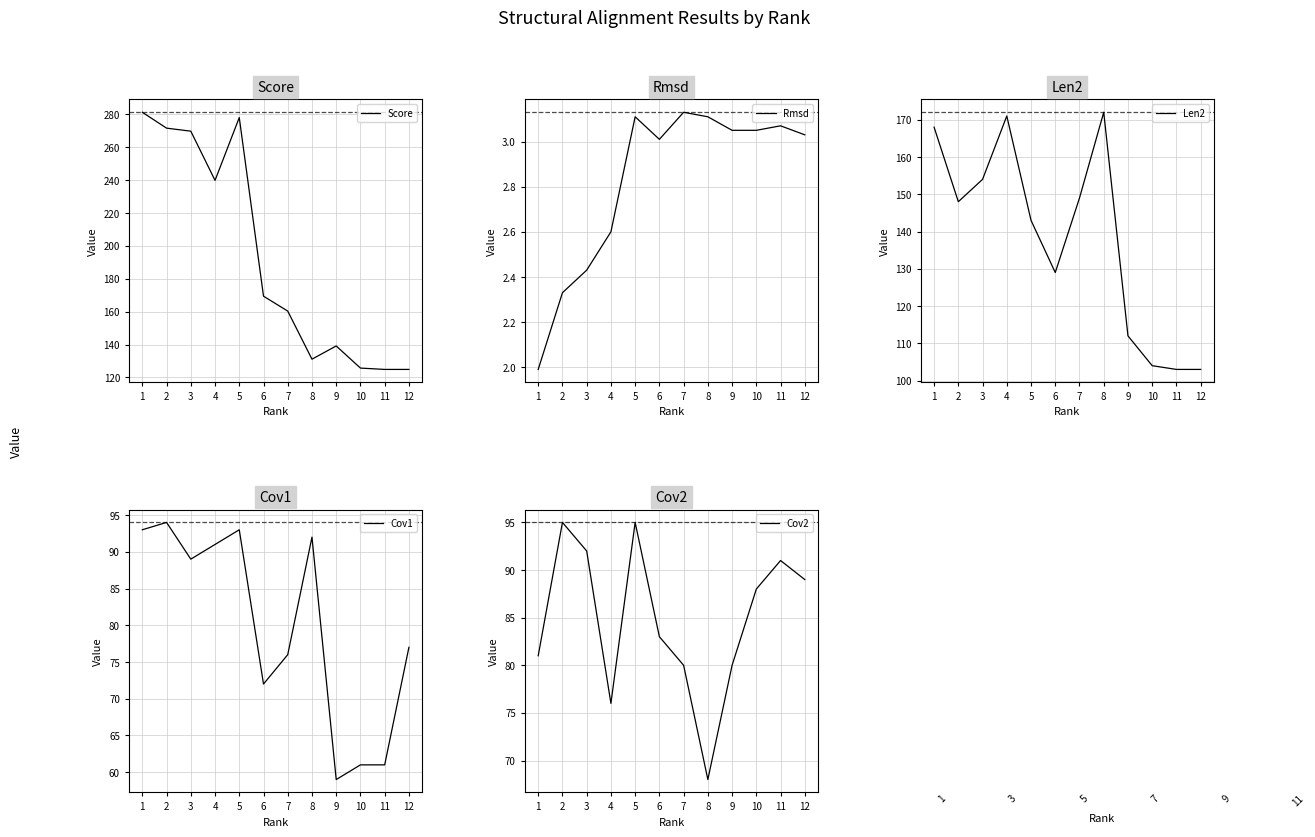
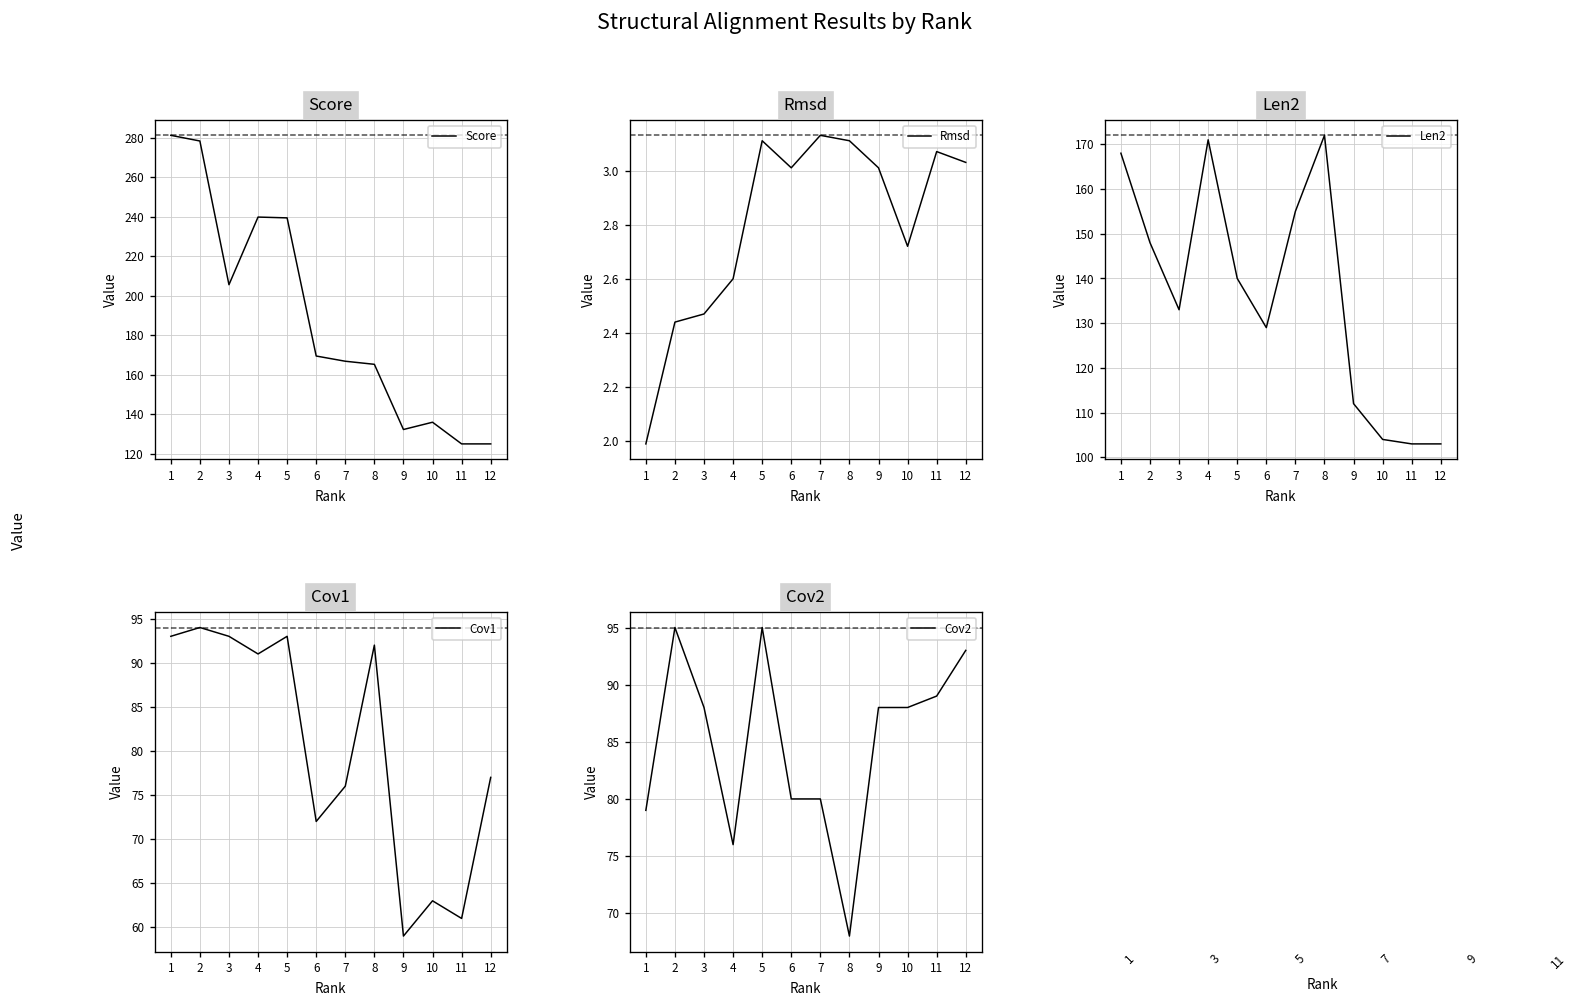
  {
    "Score": {
      "1": 281,
-     "2": 272,
-     "3": 270,
+     "2": 278,
+     "3": 206,
      "4": 240,
-     "5": 278,
+     "5": 239,
      "6": 169,
-     "7": 160,
-     "8": 131,
-     "9": 139,
-     "10": 126,
+     "7": 167,
+     "8": 165,
+     "9": 132,
+     "10": 136,
      "11": 125,
      "12": 125
    },
    "Rmsd": {
      "1": 1.99,
-     "2": 2.33,
-     "3": 2.43,
+     "2": 2.44,
+     "3": 2.47,
      "4": 2.60,
      "5": 3.11,
      "6": 3.01,
      "7": 3.13,
      "8": 3.11,
-     "9": 3.05,
-     "10": 3.05,
+     "9": 3.01,
+     "10": 2.72,
      "11": 3.07,
      "12": 3.03
    },
    "Len2": {
      "1": 168,
      "2": 148,
-     "3": 154,
+     "3": 133,
      "4": 171,
-     "5": 143,
+     "5": 140,
      "6": 129,
-     "7": 149,
+     "7": 155,
      "8": 172,
      "9": 112,
      "10": 104,
      "11": 103,
      "12": 103
    },
    "Cov1": {
      "1": 93,
      "2": 94,
-     "3": 89,
+     "3": 93,
      "4": 91,
      "5": 93,
      "6": 72,
      "7": 76,
      "8": 92,
      "9": 59,
-     "10": 61,
+     "10": 63,
      "11": 61,
      "12": 77
    },
    "Cov2": {
-     "1": 81,
+     "1": 79,
      "2": 95,
-     "3": 92,
+     "3": 88,
      "4": 76,
      "5": 95,
-     "6": 83,
+     "6": 80,
      "7": 80,
      "8": 68,
-     "9": 80,
+     "9": 88,
      "10": 88,
-     "11": 91,
-     "12": 89
+     "11": 89,
+     "12": 93
    }
  }
